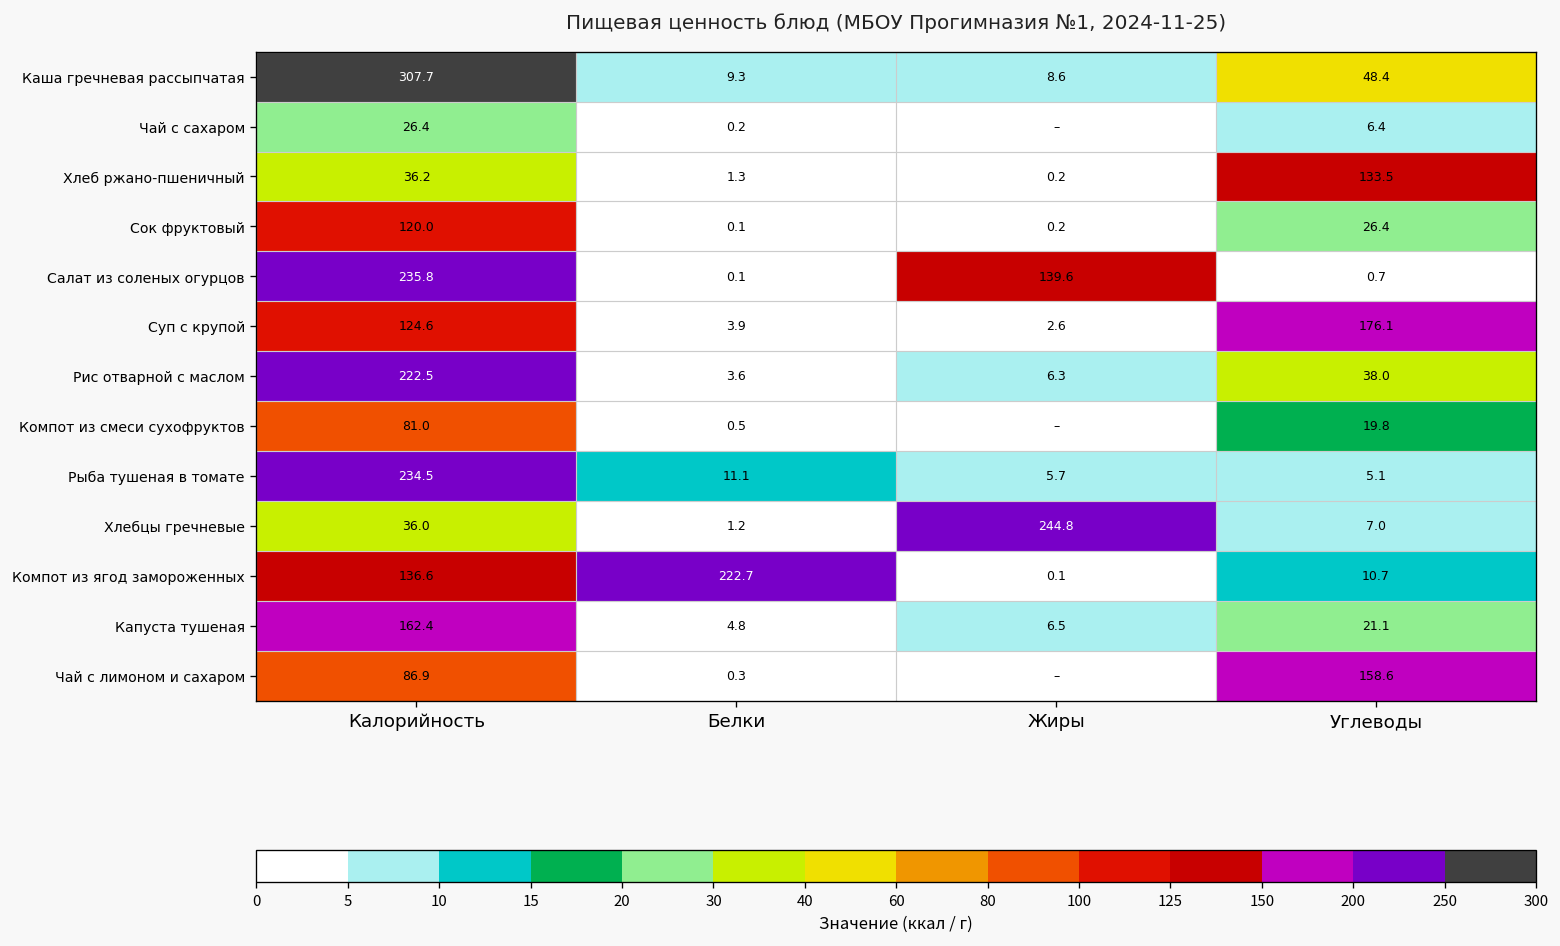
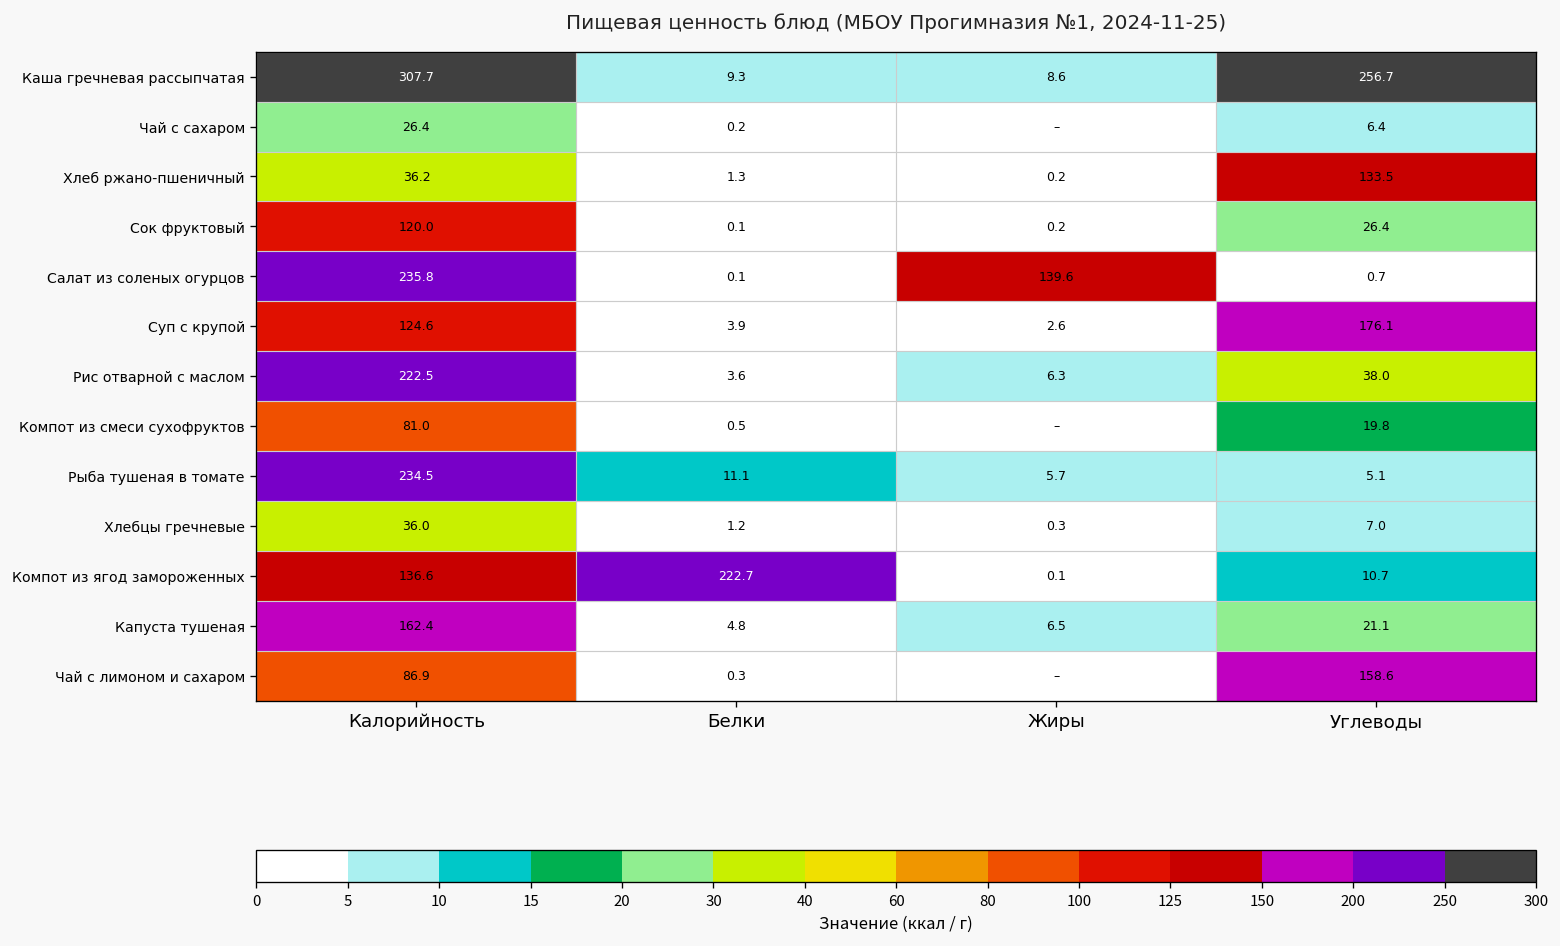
  {
    "Каша гречневая рассыпчатая": {
      "Калорийность": 307.7,
      "Белки": 9.3,
      "Жиры": 8.6,
-     "Углеводы": 48.4
+     "Углеводы": 256.7
    },
    "Чай с сахаром": {
      "Калорийность": 26.4,
      "Белки": 0.2,
      "Углеводы": 6.4
    },
    "Хлеб ржано-пшеничный": {
      "Калорийность": 36.2,
      "Белки": 1.3,
      "Жиры": 0.2,
      "Углеводы": 133.5
    },
    "Сок фруктовый": {
      "Калорийность": 120.0,
      "Белки": 0.1,
      "Жиры": 0.2,
      "Углеводы": 26.4
    },
    "Салат из соленых огурцов": {
      "Калорийность": 235.8,
      "Белки": 0.1,
      "Жиры": 139.6,
      "Углеводы": 0.7
    },
    "Суп с крупой": {
      "Калорийность": 124.6,
      "Белки": 3.9,
      "Жиры": 2.6,
      "Углеводы": 176.1
    },
    "Рис отварной с маслом": {
      "Калорийность": 222.5,
      "Белки": 3.6,
      "Жиры": 6.3,
      "Углеводы": 38.0
    },
    "Компот из смеси сухофруктов": {
      "Калорийность": 81.0,
      "Белки": 0.5,
      "Углеводы": 19.8
    },
    "Рыба тушеная в томате": {
      "Калорийность": 234.5,
      "Белки": 11.1,
      "Жиры": 5.7,
      "Углеводы": 5.1
    },
    "Хлебцы гречневые": {
      "Калорийность": 36.0,
      "Белки": 1.2,
-     "Жиры": 244.8,
+     "Жиры": 0.3,
      "Углеводы": 7.0
    },
    "Компот из ягод замороженных": {
      "Калорийность": 136.6,
      "Белки": 222.7,
      "Жиры": 0.1,
      "Углеводы": 10.7
    },
    "Капуста тушеная": {
      "Калорийность": 162.4,
      "Белки": 4.8,
      "Жиры": 6.5,
      "Углеводы": 21.1
    },
    "Чай с лимоном и сахаром": {
      "Калорийность": 86.9,
      "Белки": 0.3,
      "Углеводы": 158.6
    }
  }
